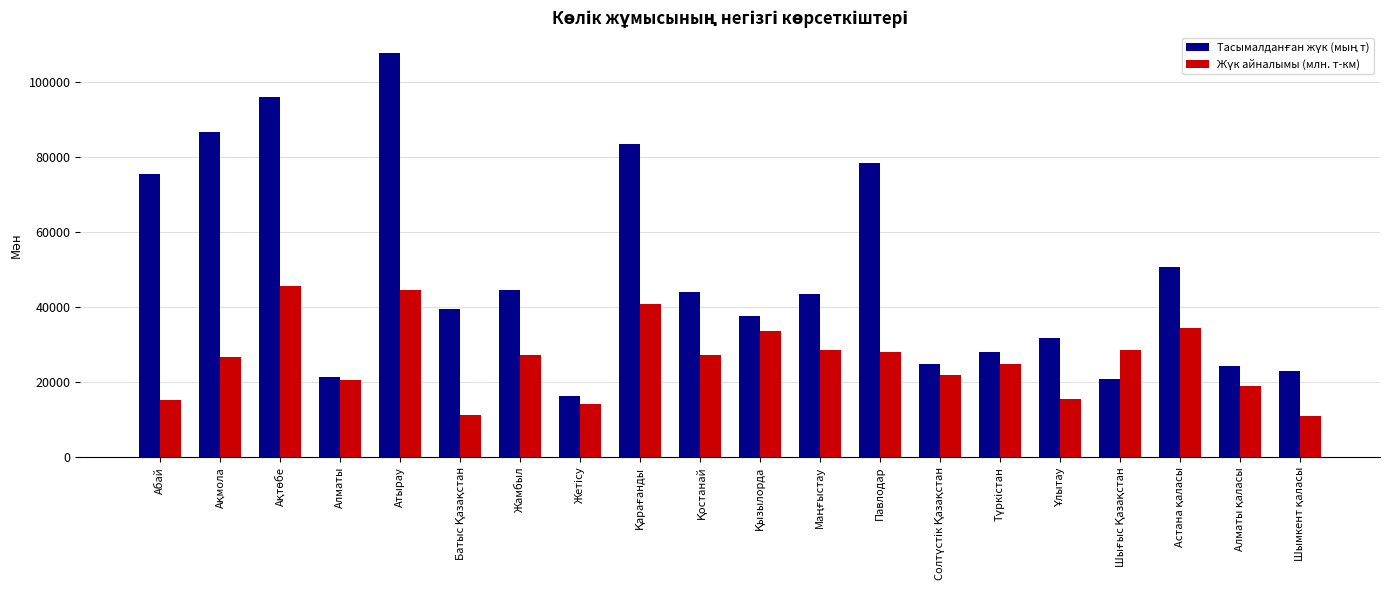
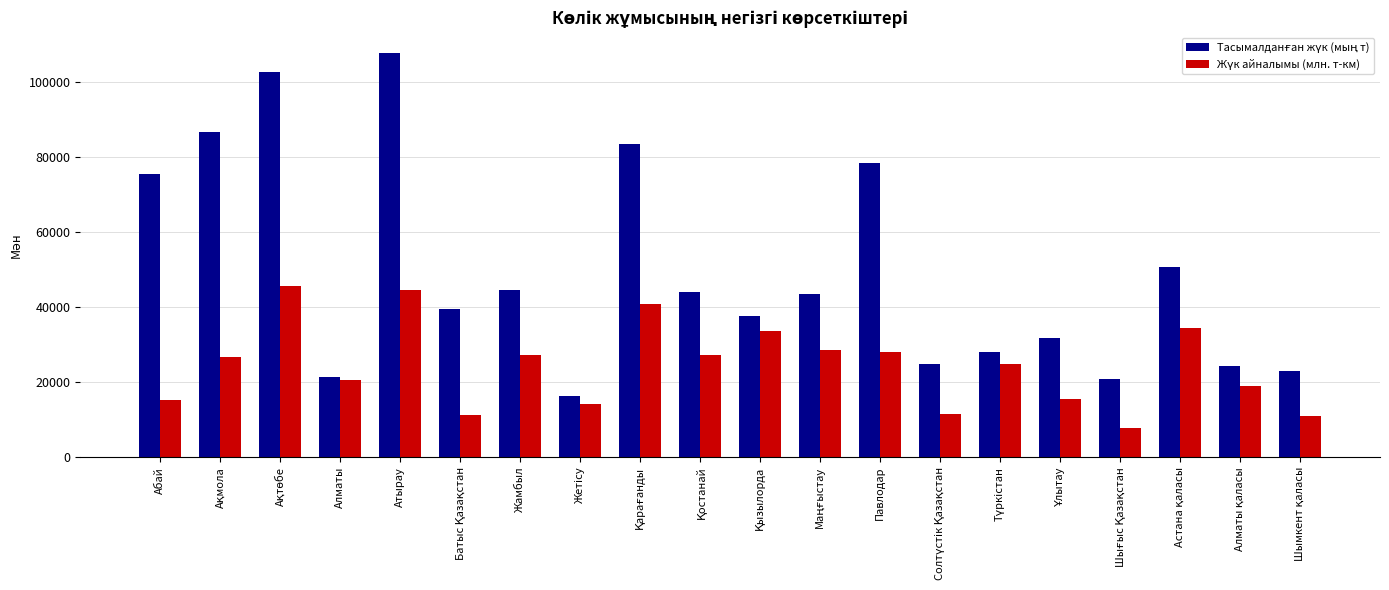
  {
    "Тасымалданған жүк (мың т)": {
      "Абай": 75000,
      "Ақмола": 87000,
-     "Ақтөбе": 96000,
+     "Ақтөбе": 103000,
      "Алматы": 21000,
      "Атырау": 108000,
      "Батыс Қазақстан": 39000,
      "Жамбыл": 44000,
      "Жетісу": 16000,
      "Қарағанды": 83000,
      "Қостанай": 44000,
      "Қызылорда": 38000,
      "Маңғыстау": 43000,
      "Павлодар": 78000,
      "Солтүстік Қазақстан": 25000,
      "Түркістан": 28000,
      "Ұлытау": 32000,
      "Шығыс Қазақстан": 21000,
      "Астана қаласы": 51000,
      "Алматы қаласы": 24000,
      "Шымкент қаласы": 23000
    },
    "Жүк айналымы (млн. т-км)": {
      "Абай": 15000,
      "Ақмола": 27000,
      "Ақтөбе": 46000,
      "Алматы": 20000,
      "Атырау": 44000,
      "Батыс Қазақстан": 11000,
      "Жамбыл": 27000,
      "Жетісу": 14000,
      "Қарағанды": 41000,
      "Қостанай": 27000,
      "Қызылорда": 34000,
      "Маңғыстау": 29000,
      "Павлодар": 28000,
-     "Солтүстік Қазақстан": 22000,
+     "Солтүстік Қазақстан": 11000,
      "Түркістан": 25000,
      "Ұлытау": 16000,
-     "Шығыс Қазақстан": 29000,
+     "Шығыс Қазақстан": 8000,
      "Астана қаласы": 34000,
      "Алматы қаласы": 19000,
      "Шымкент қаласы": 11000
    }
  }
